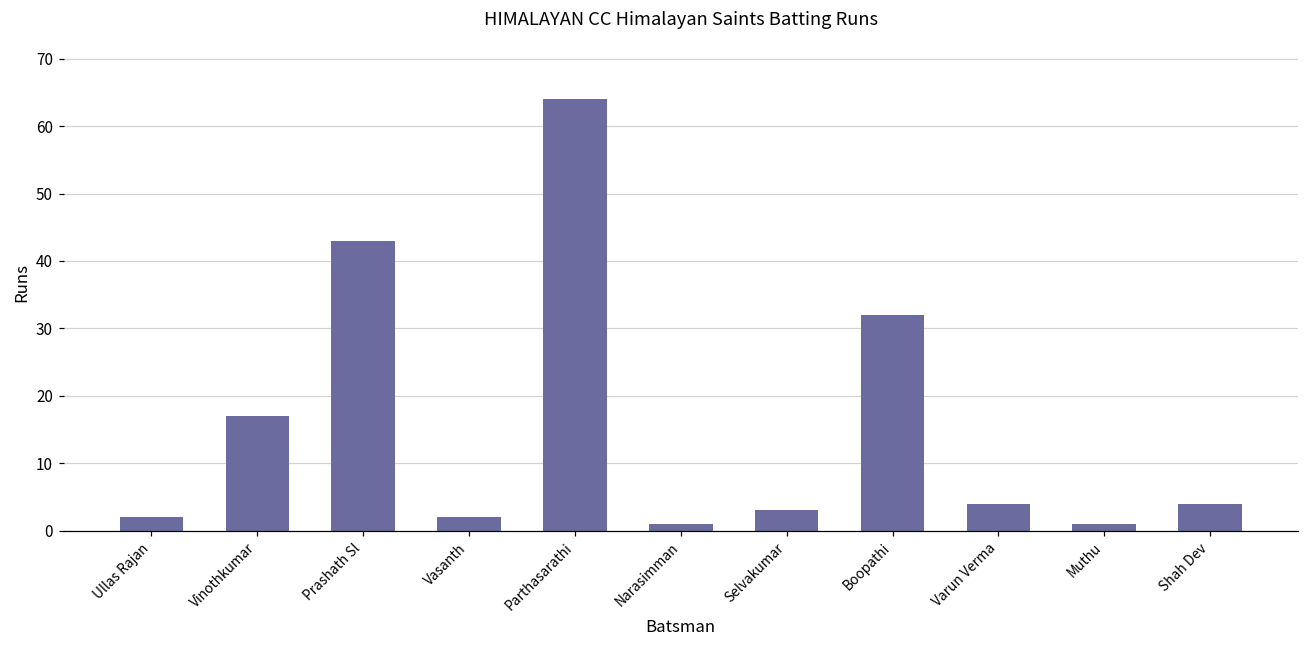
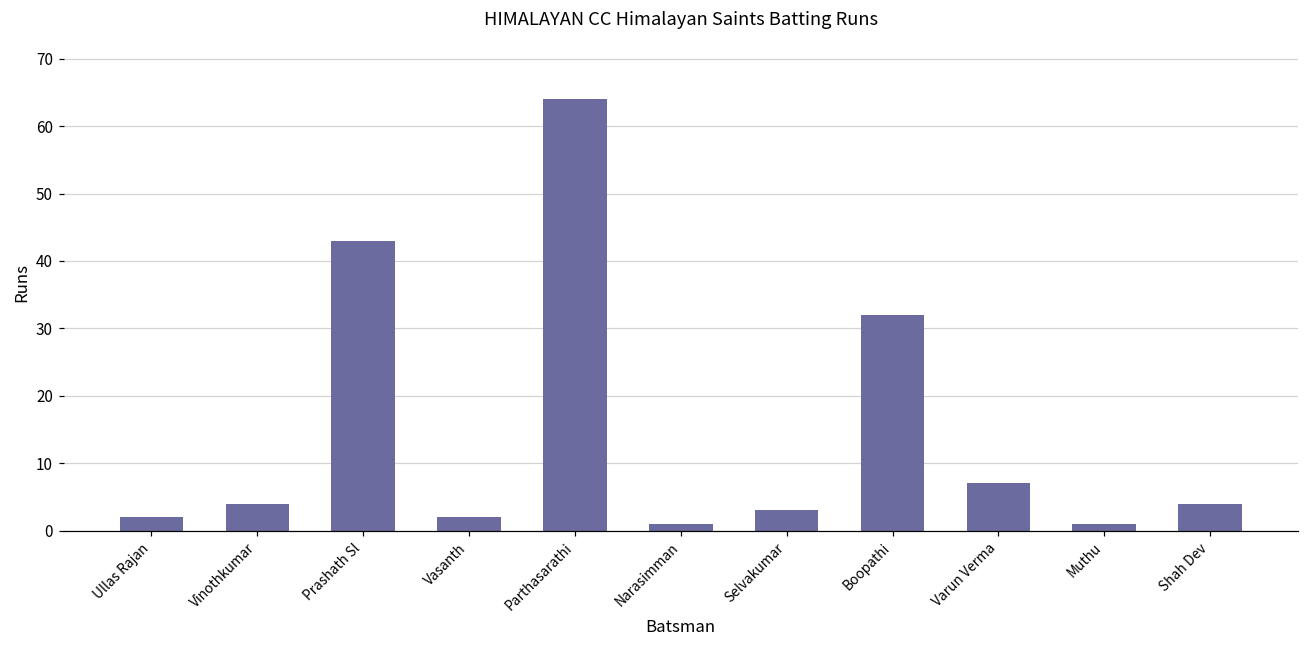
  {
    "Ullas Rajan": 2,
-   "Vinothkumar": 17,
+   "Vinothkumar": 4,
    "Prashath Sl": 43,
    "Vasanth": 2,
    "Parthasarathi": 64,
    "Narasimman": 1,
    "Selvakumar": 3,
    "Boopathi": 32,
-   "Varun Verma": 4,
+   "Varun Verma": 7,
    "Muthu": 1,
    "Shah Dev": 4
  }
